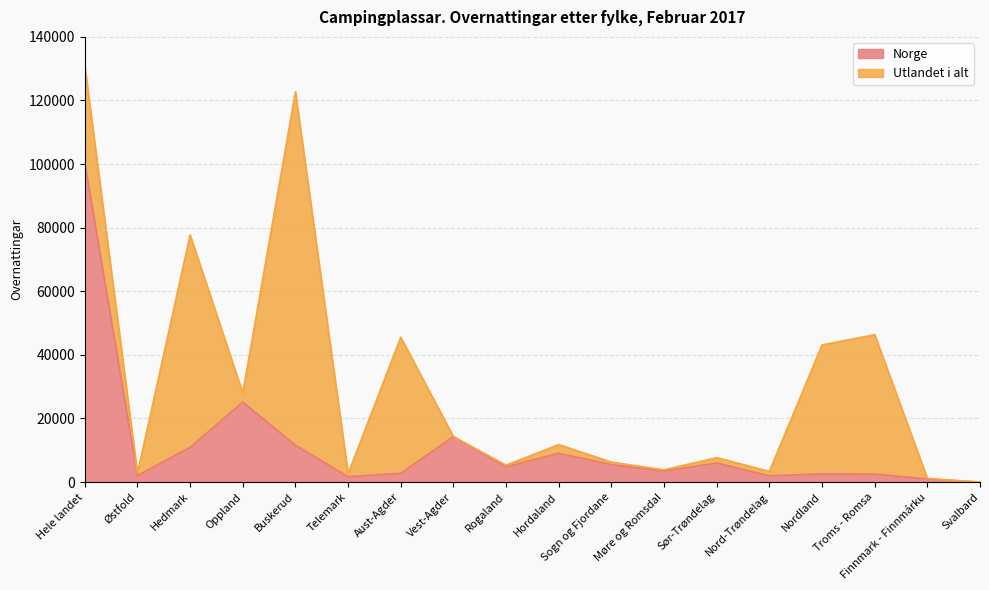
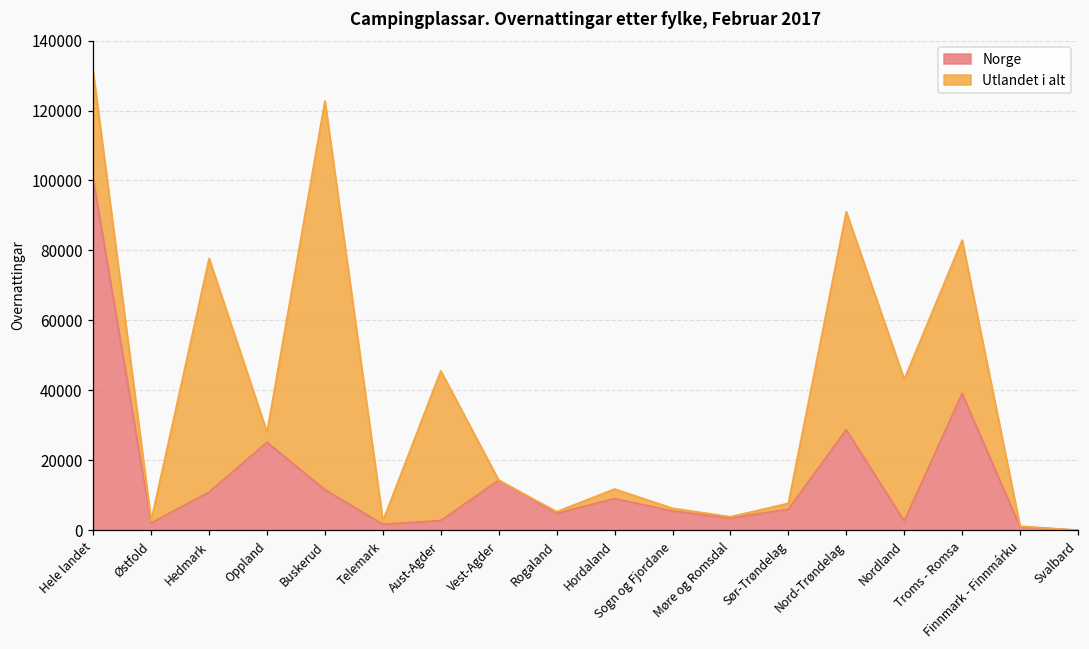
  {
    "Norge": {
      "Hele landet": 100000,
      "Hedmark": 11000,
      "Oppland": 25000,
      "Buskerud": 12000,
      "Telemark": 2000,
      "Aust-Agder": 3000,
      "Hordaland": 9000,
      "Sogn og Fjordane": 5000,
      "Sør-Trøndelag": 6000,
-     "Nord-Trøndelag": 2000,
+     "Nord-Trøndelag": 29000,
      "Nordland": 3000,
-     "Troms - Romsa": 2000
+     "Troms - Romsa": 39000
    },
    "Utlandet i alt": {
      "Hele landet": 31000,
      "Hedmark": 67000,
      "Oppland": 3000,
      "Buskerud": 111000,
      "Telemark": 1000,
      "Aust-Agder": 43000,
      "Hordaland": 3000,
      "Sogn og Fjordane": 1000,
      "Sør-Trøndelag": 2000,
-     "Nord-Trøndelag": 1000,
+     "Nord-Trøndelag": 62000,
      "Nordland": 41000,
      "Troms - Romsa": 44000
    }
  }
